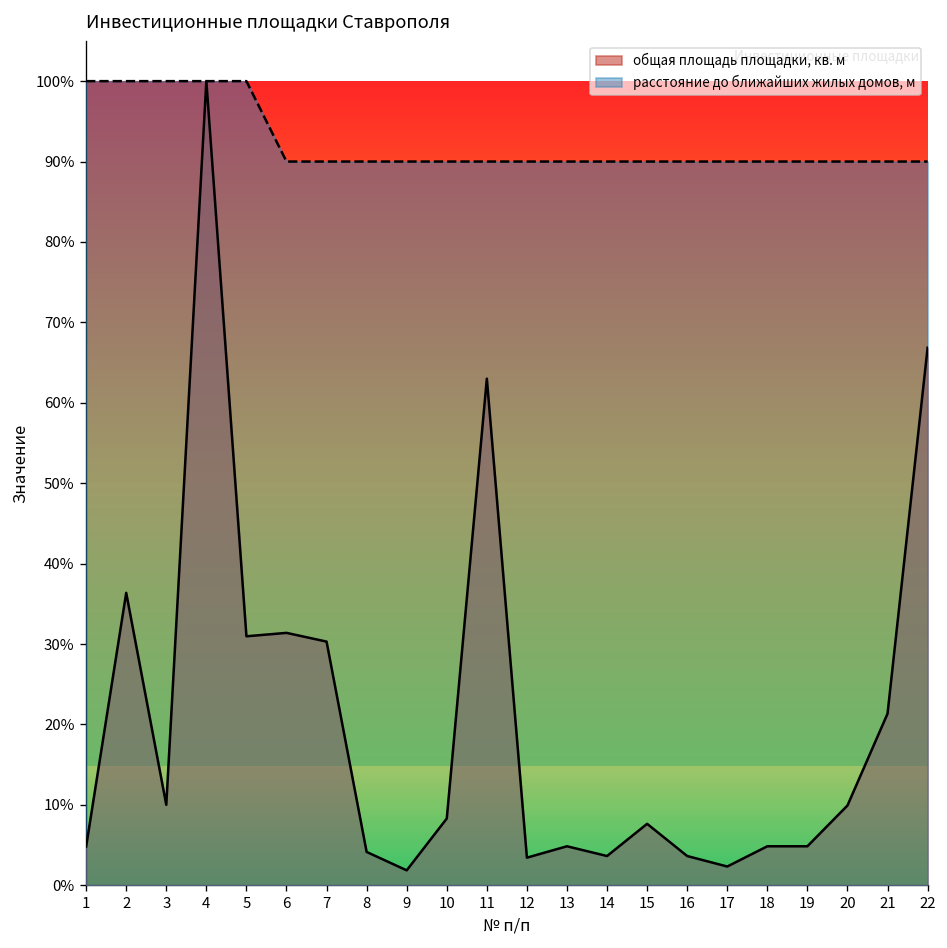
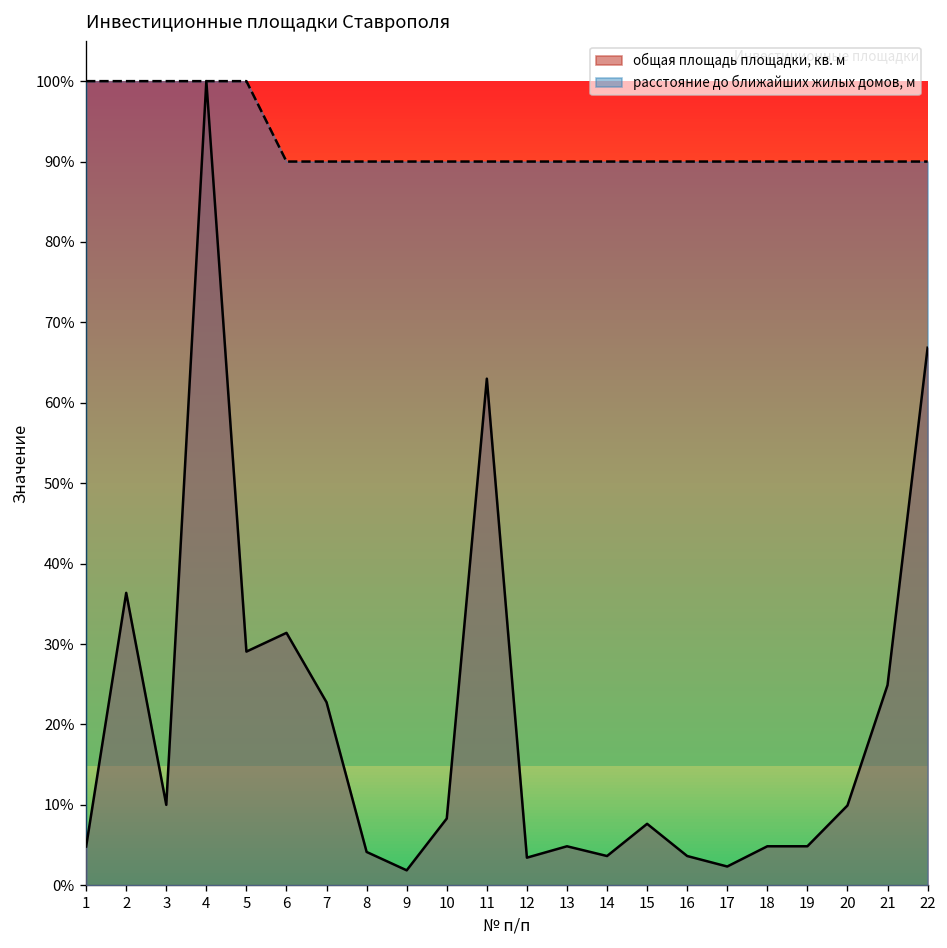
  {
    "общая площадь площадки, кв. м": {
      "1": "5%",
      "2": "36%",
      "3": "10%",
-     "5": "31%",
+     "5": "29%",
      "6": "31%",
-     "7": "30%",
+     "7": "23%",
      "8": "4%",
      "9": "2%",
      "10": "8%",
      "11": "63%",
      "12": "3%",
      "13": "5%",
      "14": "4%",
      "15": "8%",
      "16": "4%",
      "17": "2%",
      "18": "5%",
      "19": "5%",
      "20": "10%",
-     "21": "21%",
+     "21": "25%",
      "22": "67%"
    },
    "расстояние до ближайших жилых домов, м": {
      "1": "100%",
      "2": "100%",
      "3": "100%",
      "5": "100%",
      "6": "90%",
      "7": "90%",
      "8": "90%",
      "9": "90%",
      "10": "90%",
      "11": "90%",
      "12": "90%",
      "13": "90%",
      "14": "90%",
      "15": "90%",
      "16": "90%",
      "17": "90%",
      "18": "90%",
      "19": "90%",
      "20": "90%",
      "21": "90%",
      "22": "90%"
    }
  }
